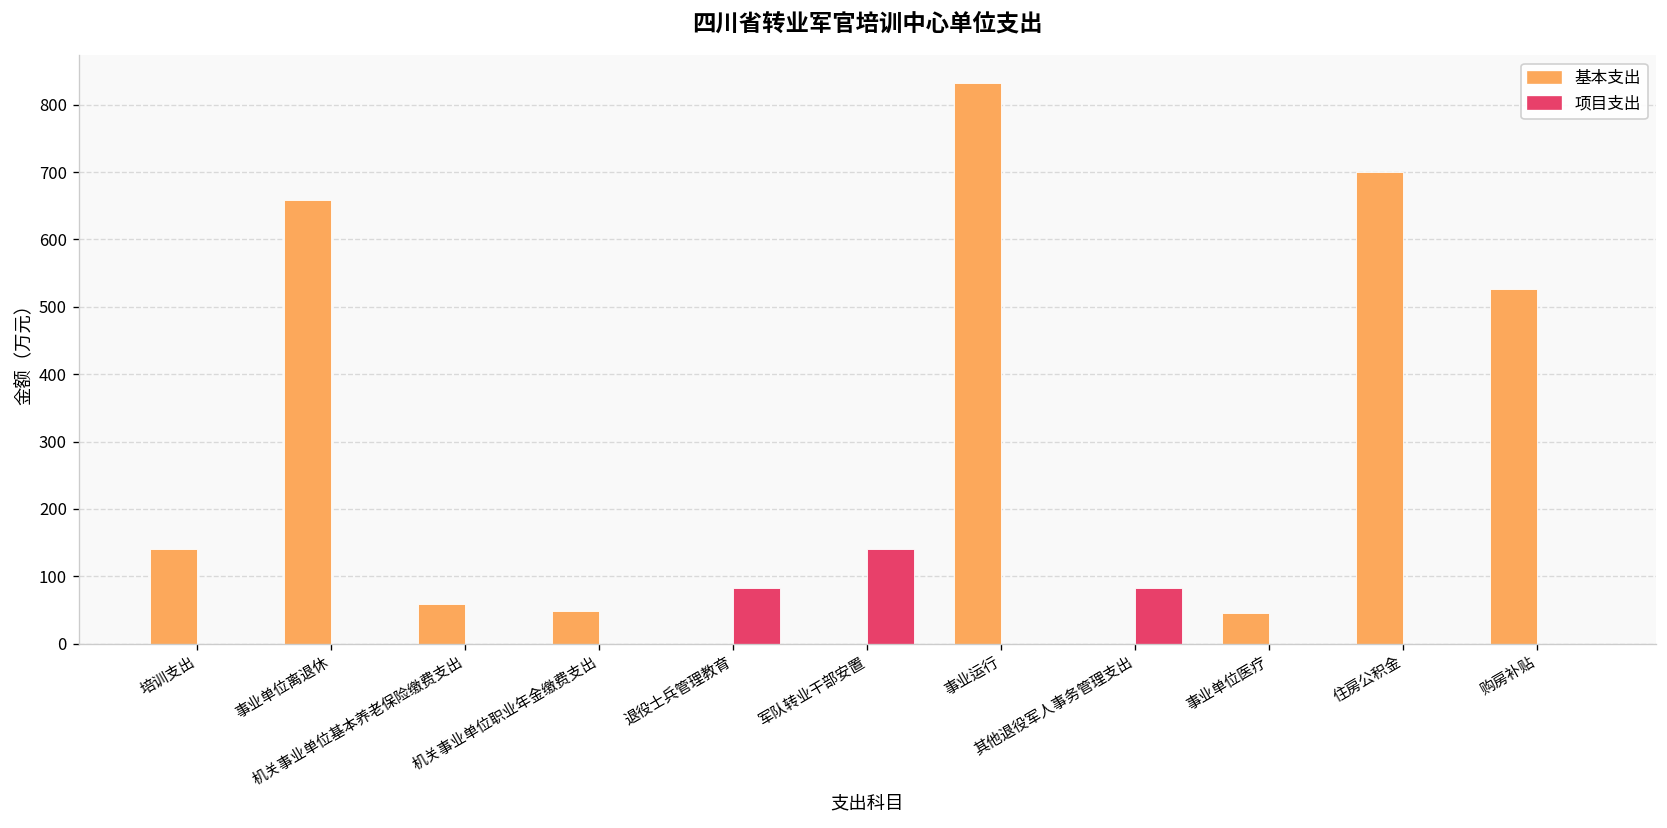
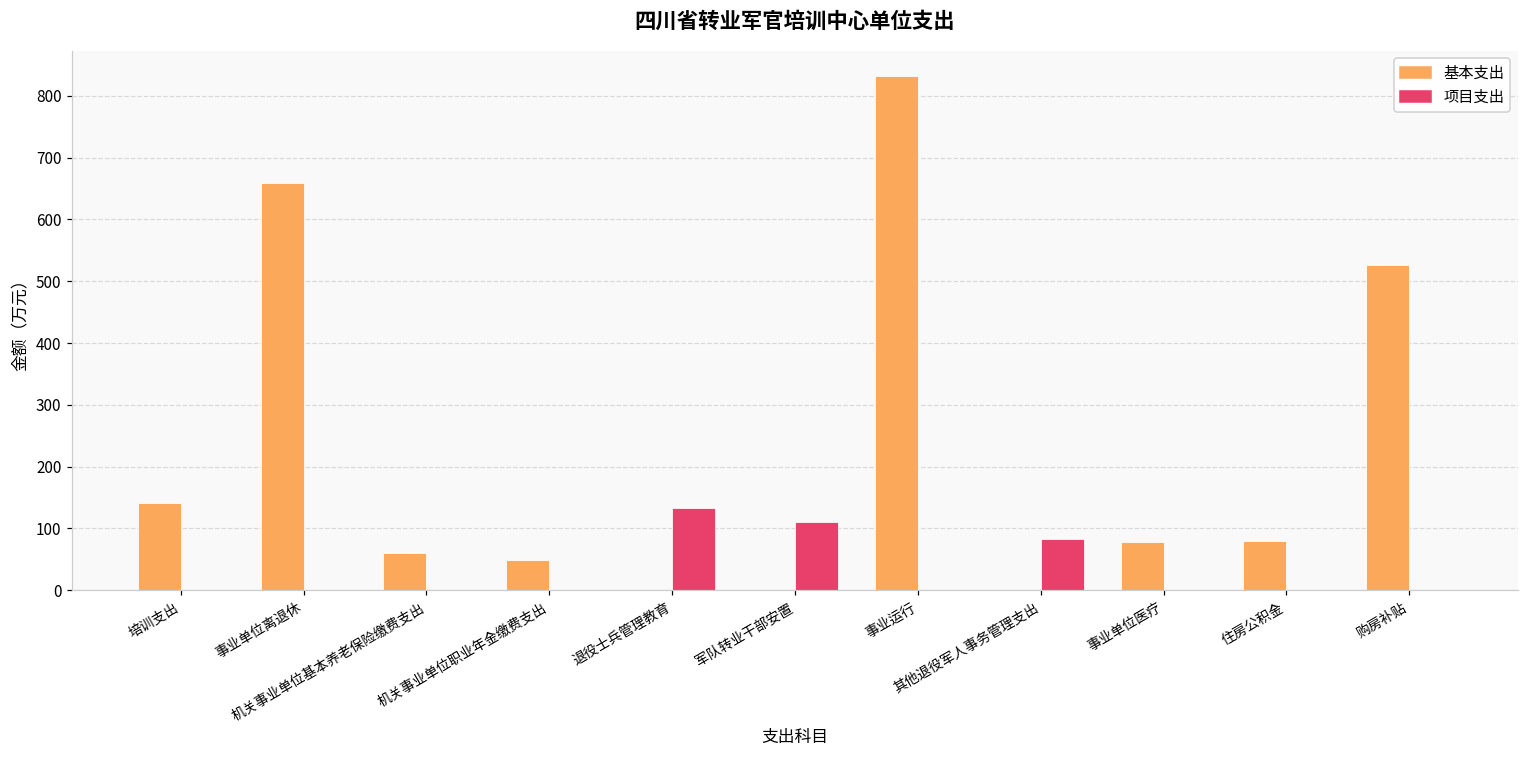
  {
    "基本支出": {
      "培训支出": 140,
      "事业单位离退休": 660,
      "机关事业单位基本养老保险缴费支出": 60,
      "机关事业单位职业年金缴费支出": 50,
      "退役士兵管理教育": 0,
      "军队转业干部安置": 0,
      "事业运行": 830,
      "其他退役军人事务管理支出": 0,
-     "事业单位医疗": 50,
-     "住房公积金": 700,
+     "事业单位医疗": 80,
+     "住房公积金": 80,
      "购房补贴": 530
    },
    "项目支出": {
      "培训支出": 0,
      "事业单位离退休": 0,
      "机关事业单位基本养老保险缴费支出": 0,
      "机关事业单位职业年金缴费支出": 0,
-     "退役士兵管理教育": 80,
-     "军队转业干部安置": 140,
+     "退役士兵管理教育": 130,
+     "军队转业干部安置": 110,
      "事业运行": 0,
      "其他退役军人事务管理支出": 80,
      "事业单位医疗": 0,
      "住房公积金": 0,
      "购房补贴": 0
    }
  }
